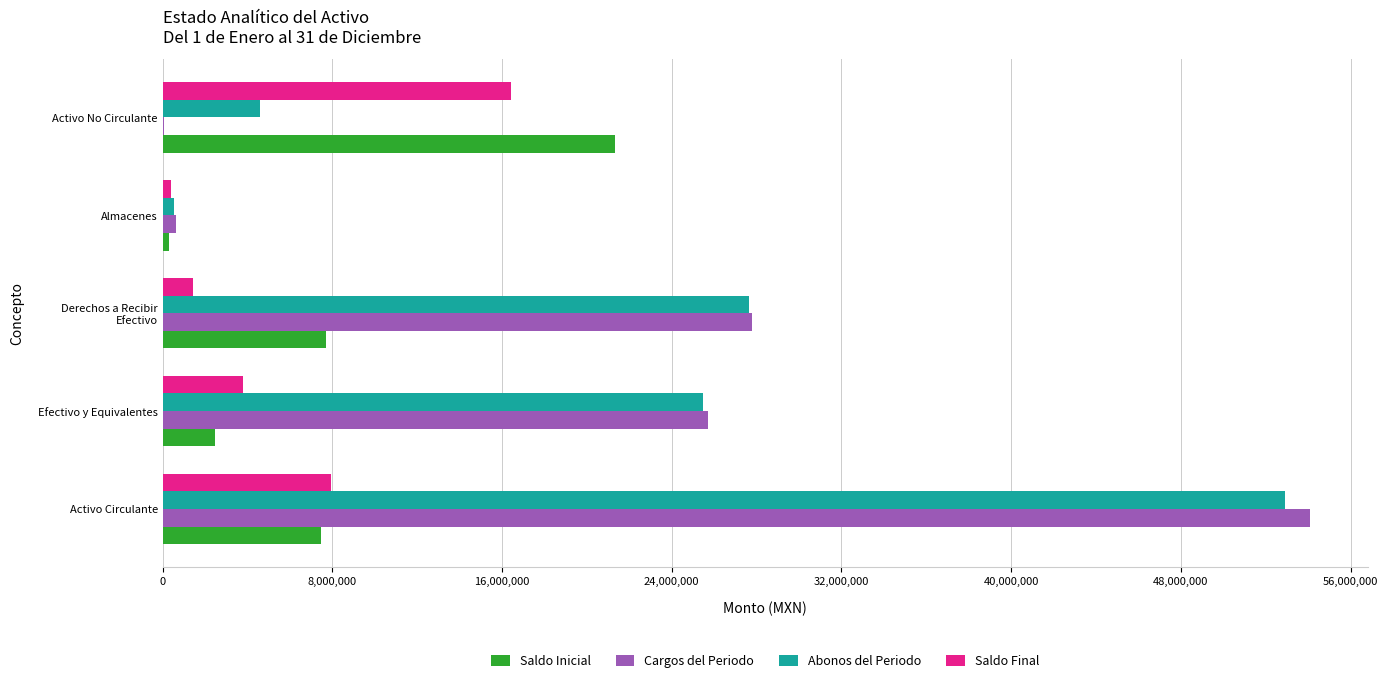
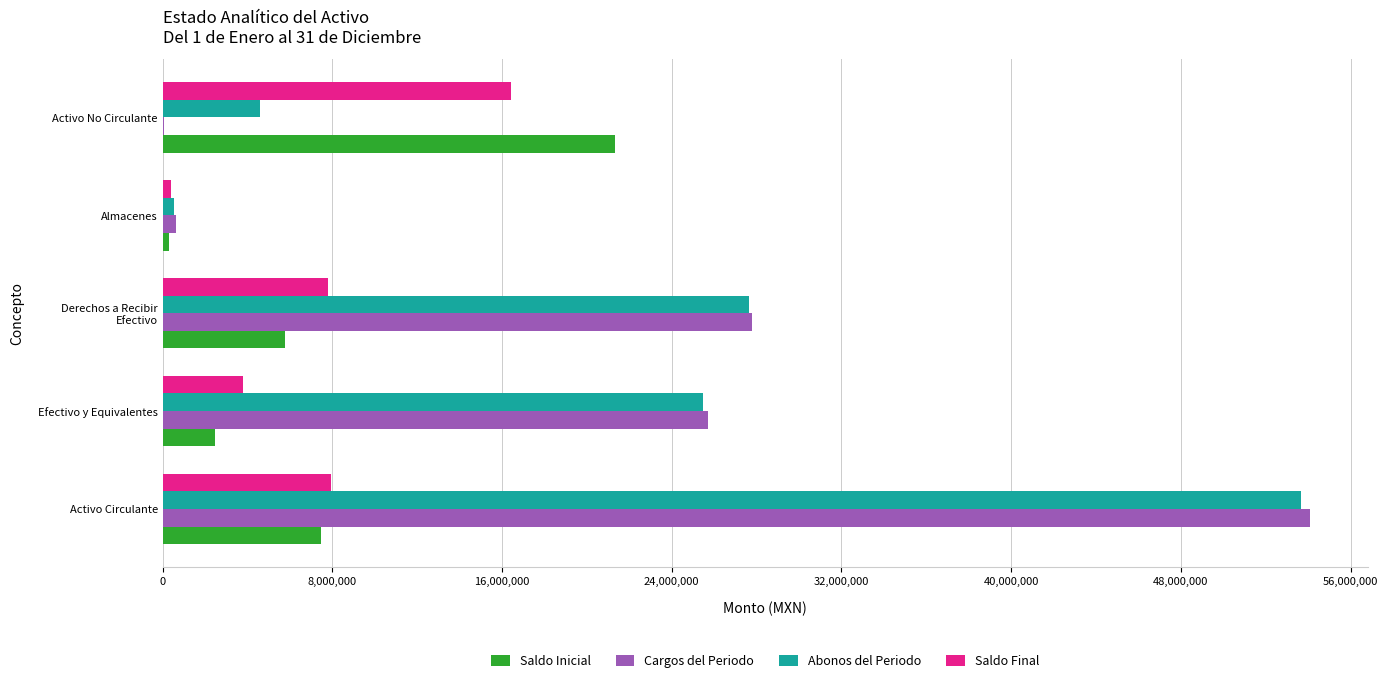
  {
    "Saldo Inicial": {
      "Activo No Circulante": "21,300,000",
      "Almacenes": "300,000",
-     "Derechos a Recibir Efectivo": "7,700,000",
+     "Derechos a Recibir Efectivo": "5,800,000",
      "Efectivo y Equivalentes": "2,500,000",
      "Activo Circulante": "7,500,000"
    },
    "Cargos del Periodo": {
      "Almacenes": "600,000",
      "Derechos a Recibir Efectivo": "27,800,000",
      "Efectivo y Equivalentes": "25,700,000",
      "Activo Circulante": "54,100,000"
    },
    "Abonos del Periodo": {
      "Activo No Circulante": "4,600,000",
      "Almacenes": "600,000",
      "Derechos a Recibir Efectivo": "27,700,000",
      "Efectivo y Equivalentes": "25,400,000",
-     "Activo Circulante": "52,900,000"
+     "Activo Circulante": "53,700,000"
    },
    "Saldo Final": {
      "Activo No Circulante": "16,400,000",
      "Almacenes": "400,000",
-     "Derechos a Recibir Efectivo": "1,400,000",
+     "Derechos a Recibir Efectivo": "7,800,000",
      "Efectivo y Equivalentes": "3,800,000",
      "Activo Circulante": "7,900,000"
    }
  }
